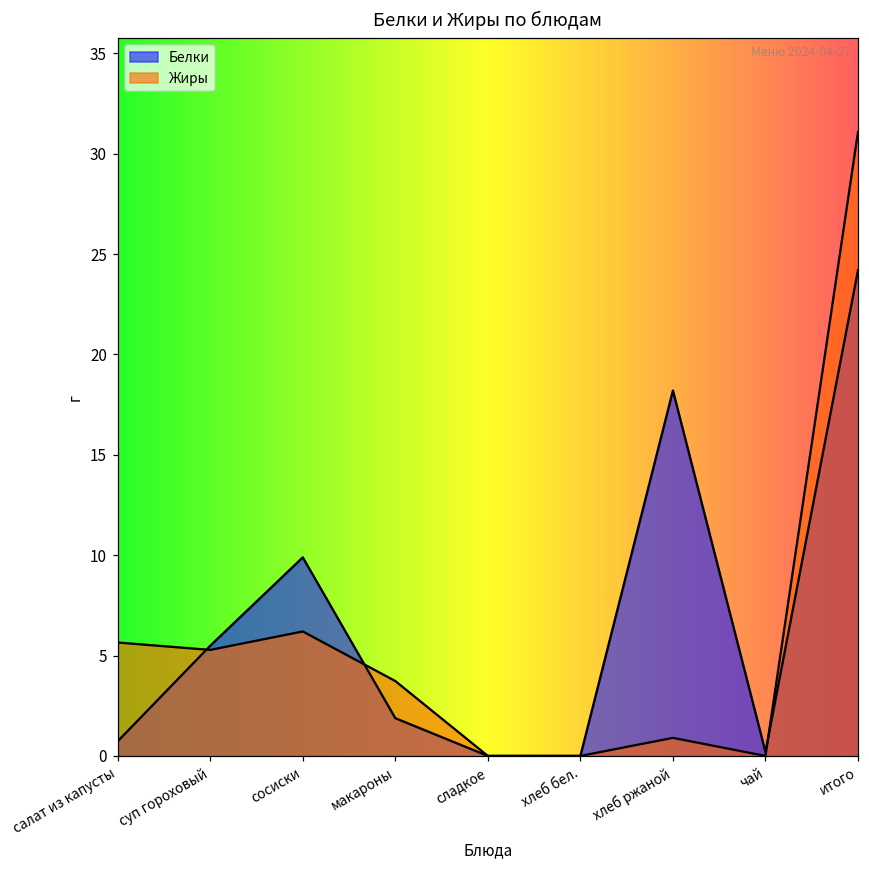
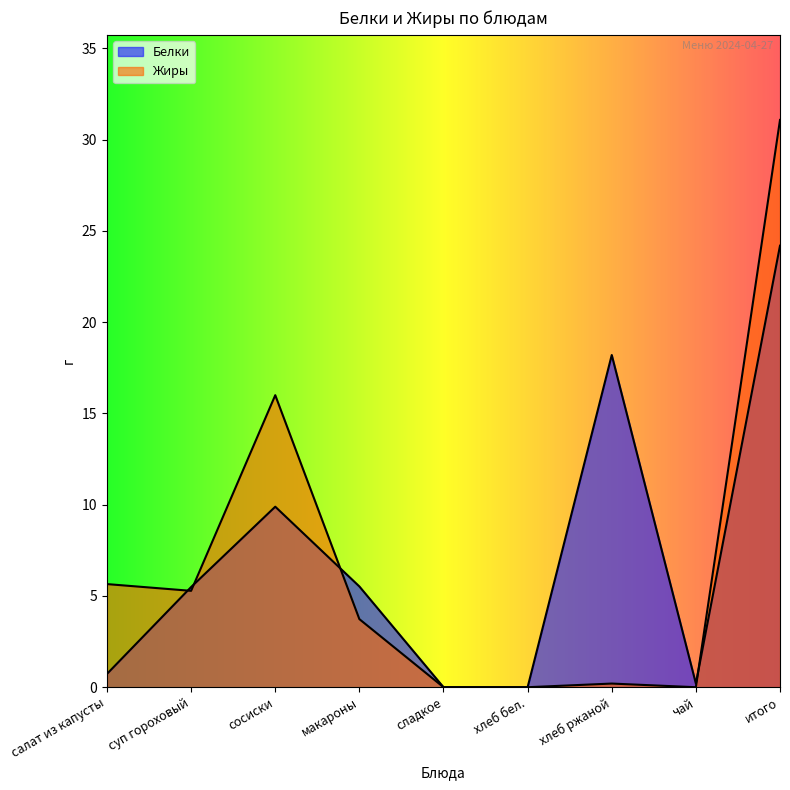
  {
    "Белки": {
      "салат из капусты": 0.7,
      "суп гороховый": 5.5,
      "сосиски": 9.9,
-     "макароны": 1.9,
+     "макароны": 5.5,
      "хлеб ржаной": 18.2,
      "чай": 0.2,
      "итого": 24.2
    },
    "Жиры": {
      "салат из капусты": 5.7,
      "суп гороховый": 5.3,
-     "сосиски": 6.2,
+     "сосиски": 16.0,
      "макароны": 3.7,
-     "хлеб ржаной": 0.9,
+     "хлеб ржаной": 0.2,
      "чай": 0.0,
      "итого": 31.1
    }
  }
